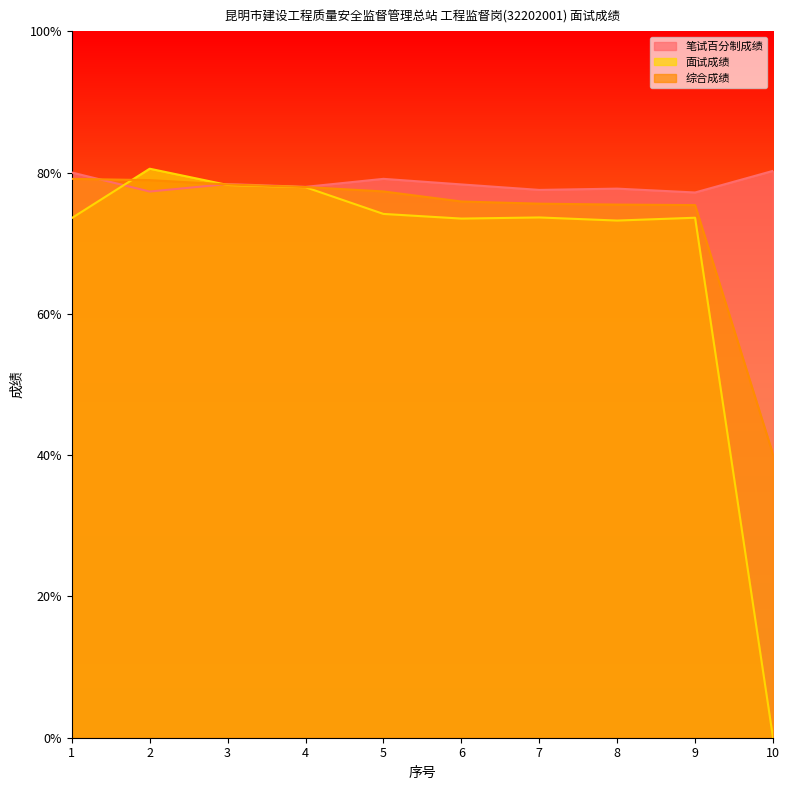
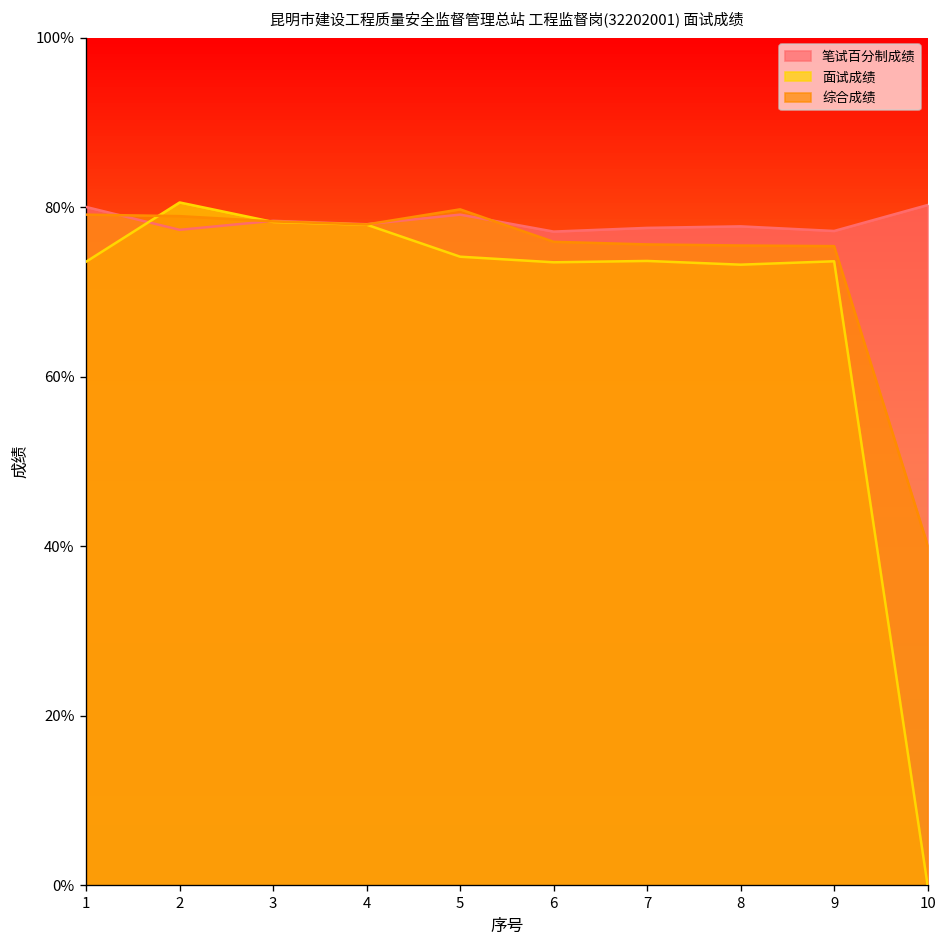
  {
    "笔试百分制成绩": {
      "1": "80%",
      "2": "77%",
      "5": "79%",
-     "6": "78%",
+     "6": "77%",
      "7": "78%",
      "8": "78%",
      "9": "77%",
      "10": "80%"
    },
    "面试成绩": {
      "1": "74%",
      "2": "81%",
      "5": "74%",
      "6": "74%",
      "7": "74%",
      "8": "73%",
      "9": "74%",
      "10": "0%"
    },
    "综合成绩": {
      "1": "79%",
      "2": "79%",
-     "5": "77%",
+     "5": "80%",
      "6": "76%",
      "7": "76%",
      "8": "75%",
      "9": "75%",
      "10": "40%"
    }
  }
